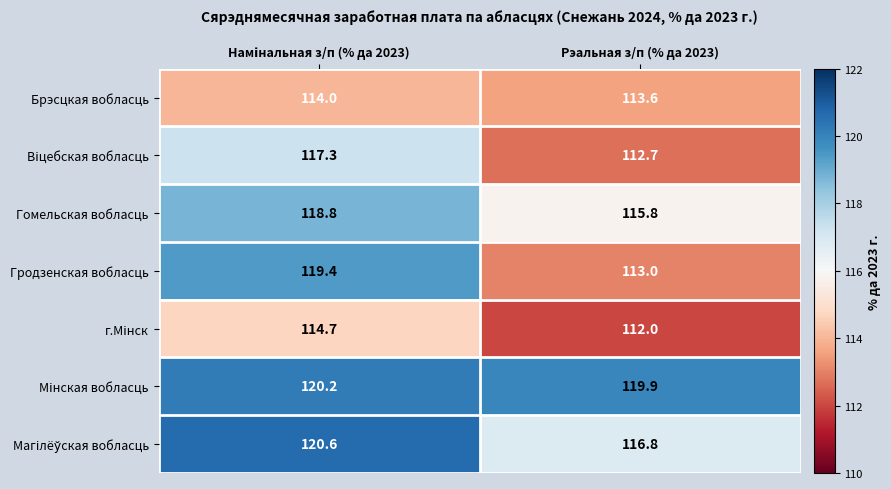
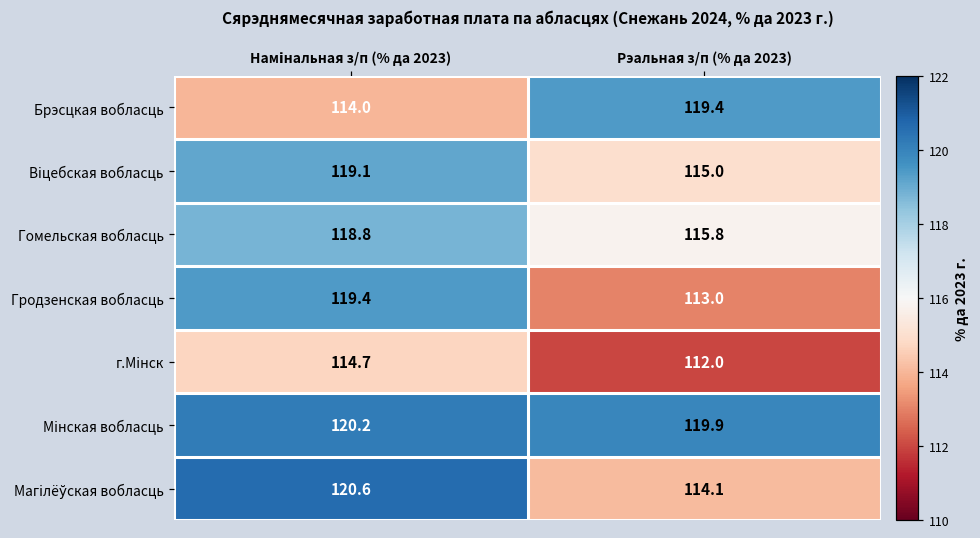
  {
    "Брэсцкая вобласць": {
      "Намінальная з/п (% да 2023)": 114.0,
-     "Рэальная з/п (% да 2023)": 113.6
+     "Рэальная з/п (% да 2023)": 119.4
    },
    "Віцебская вобласць": {
-     "Намінальная з/п (% да 2023)": 117.3,
-     "Рэальная з/п (% да 2023)": 112.7
+     "Намінальная з/п (% да 2023)": 119.1,
+     "Рэальная з/п (% да 2023)": 115.0
    },
    "Гомельская вобласць": {
      "Намінальная з/п (% да 2023)": 118.8,
      "Рэальная з/п (% да 2023)": 115.8
    },
    "Гродзенская вобласць": {
      "Намінальная з/п (% да 2023)": 119.4,
      "Рэальная з/п (% да 2023)": 113.0
    },
    "г.Мінск": {
      "Намінальная з/п (% да 2023)": 114.7,
      "Рэальная з/п (% да 2023)": 112.0
    },
    "Мінская вобласць": {
      "Намінальная з/п (% да 2023)": 120.2,
      "Рэальная з/п (% да 2023)": 119.9
    },
    "Магілёўская вобласць": {
      "Намінальная з/п (% да 2023)": 120.6,
-     "Рэальная з/п (% да 2023)": 116.8
+     "Рэальная з/п (% да 2023)": 114.1
    }
  }
